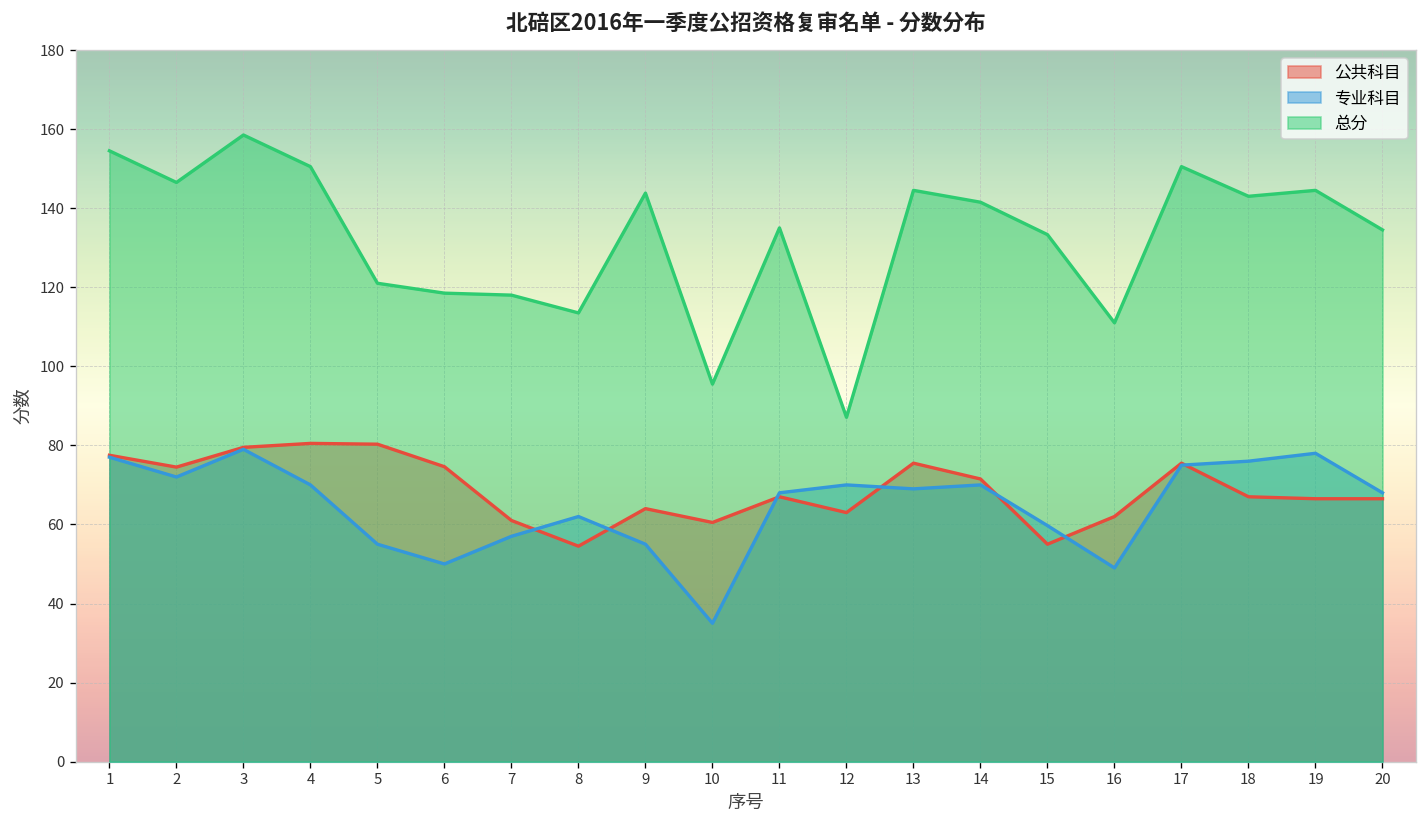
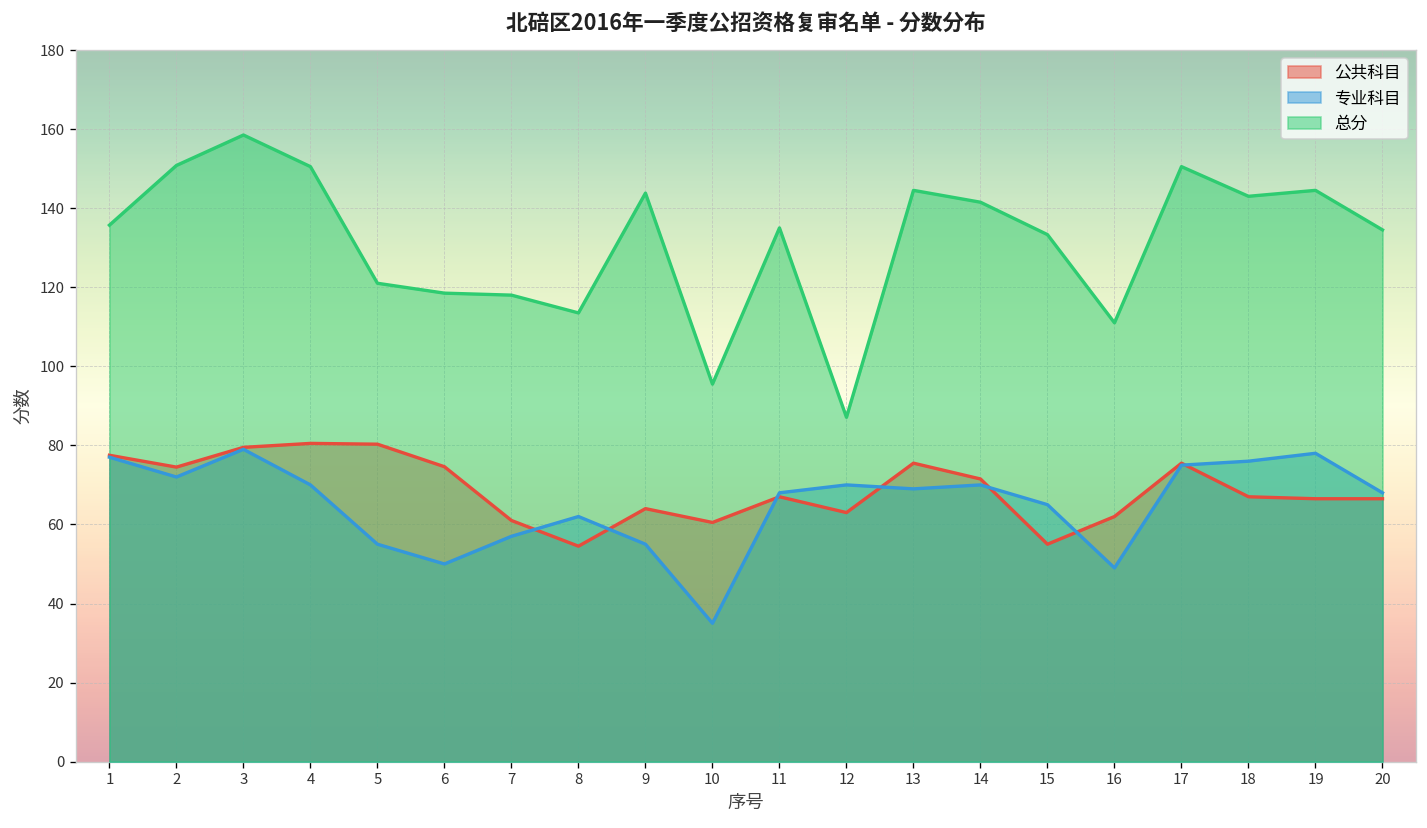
  {
    "公共科目": {
      "2": 75,
      "4": 81,
      "5": 80,
      "6": 75,
      "7": 61,
      "8": 55,
      "9": 64,
      "10": 61,
      "11": 67,
      "12": 63,
      "13": 76,
      "14": 72,
      "15": 55,
      "16": 62,
      "18": 67,
      "19": 67,
      "20": 67
    },
    "专业科目": {
      "2": 72,
      "4": 70,
      "5": 55,
      "6": 50,
      "7": 57,
      "8": 62,
      "9": 55,
      "10": 35,
      "11": 68,
      "12": 70,
      "13": 69,
      "14": 70,
-     "15": 60,
+     "15": 65,
      "16": 49,
      "18": 76,
      "19": 78,
      "20": 68
    },
    "总分": {
-     "1": 155,
-     "2": 147,
+     "1": 136,
+     "2": 151,
      "3": 159,
      "4": 151,
      "5": 121,
      "6": 119,
      "7": 118,
      "8": 114,
      "9": 144,
      "10": 96,
      "11": 135,
      "12": 87,
      "13": 145,
      "14": 142,
      "15": 133,
      "16": 111,
      "17": 151,
      "18": 143,
      "19": 145,
      "20": 135
    }
  }
